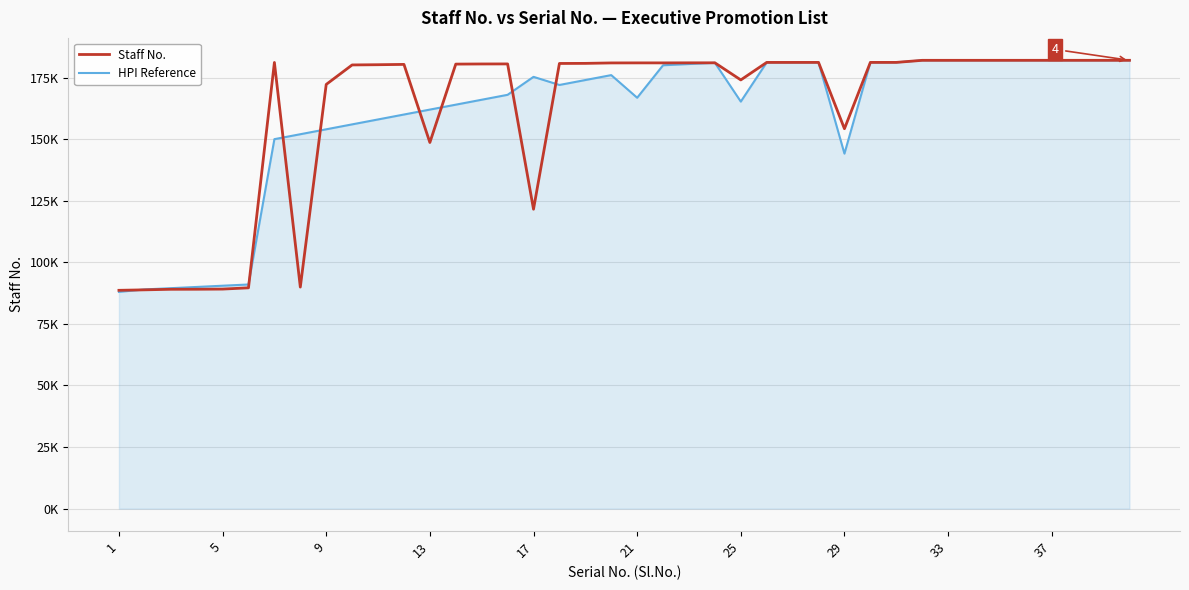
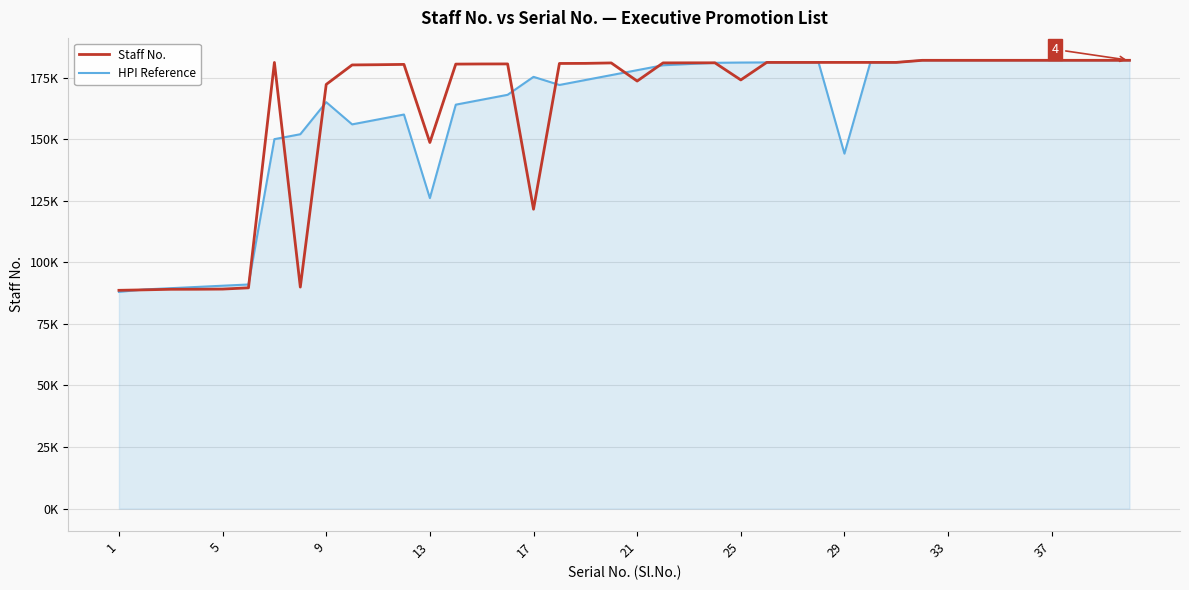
  {
    "Staff No.": {
      "5": 89000,
      "9": 172000,
      "13": 149000,
      "17": 122000,
-     "21": 181000,
+     "21": 174000,
      "25": 174000,
-     "29": 154000
+     "29": 181000
    },
    "HPI Reference": {
      "5": 91000,
-     "9": 154000,
-     "13": 162000,
+     "9": 165000,
+     "13": 126000,
      "17": 175000,
-     "21": 167000,
-     "25": 165000,
+     "21": 178000,
+     "25": 181000,
      "29": 144000
    }
  }
